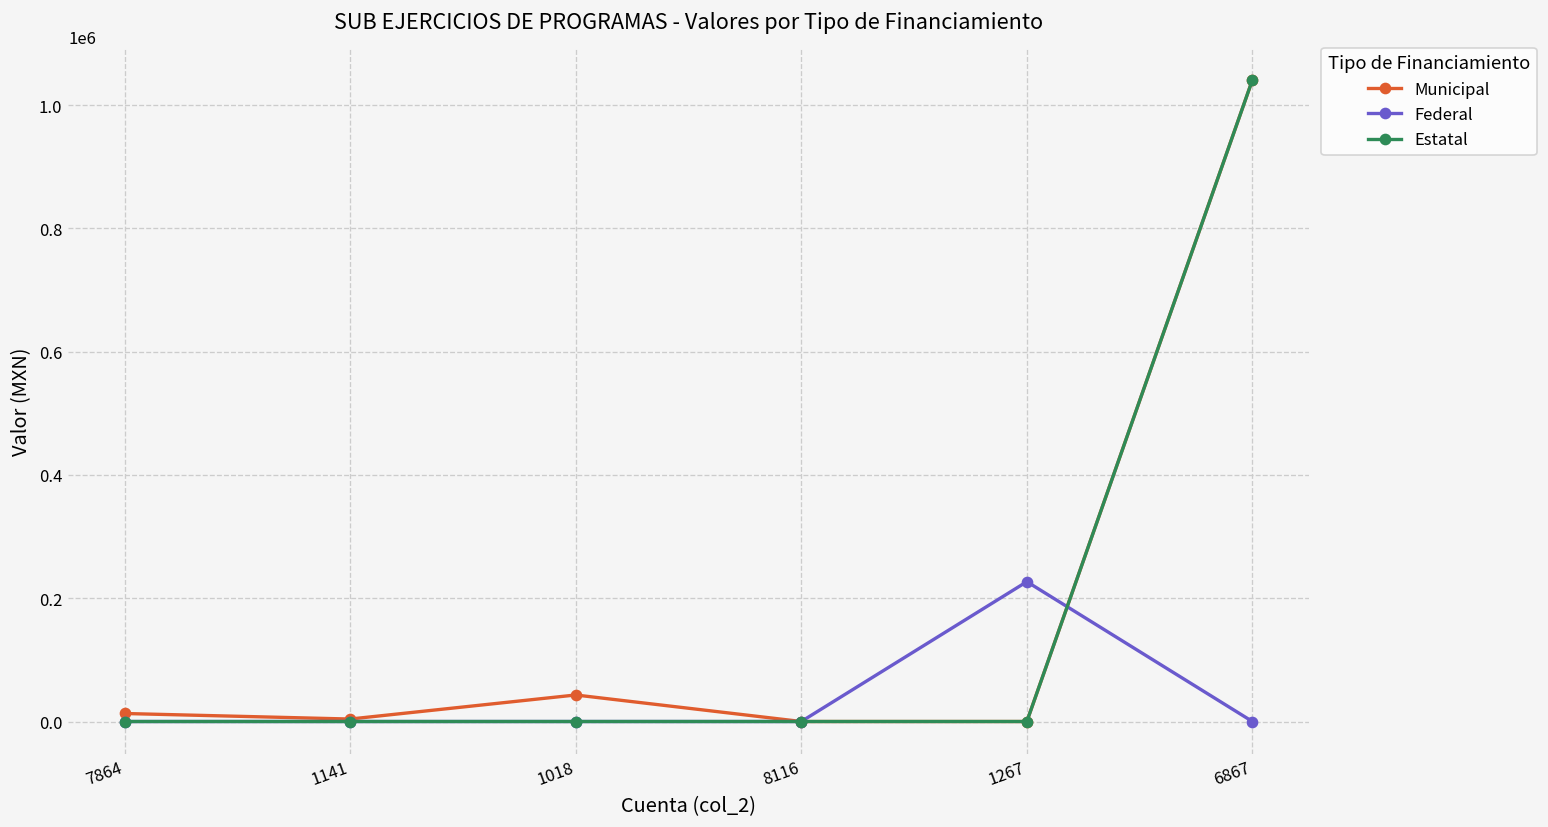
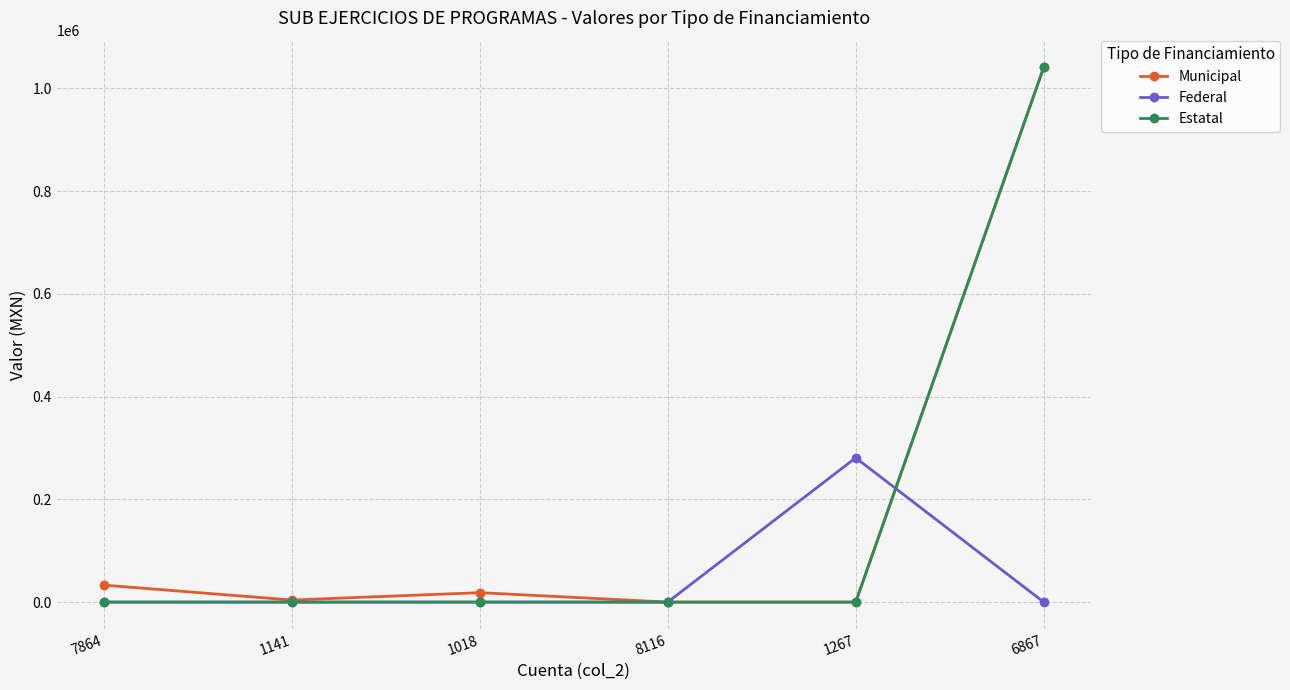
  {
    "Municipal": {
-     "7864": 10000,
-     "1018": 40000
+     "7864": 30000,
+     "1018": 20000
    },
    "Federal": {
-     "1267": 230000,
+     "1267": 280000,
      "6867": 0
    }
  }
